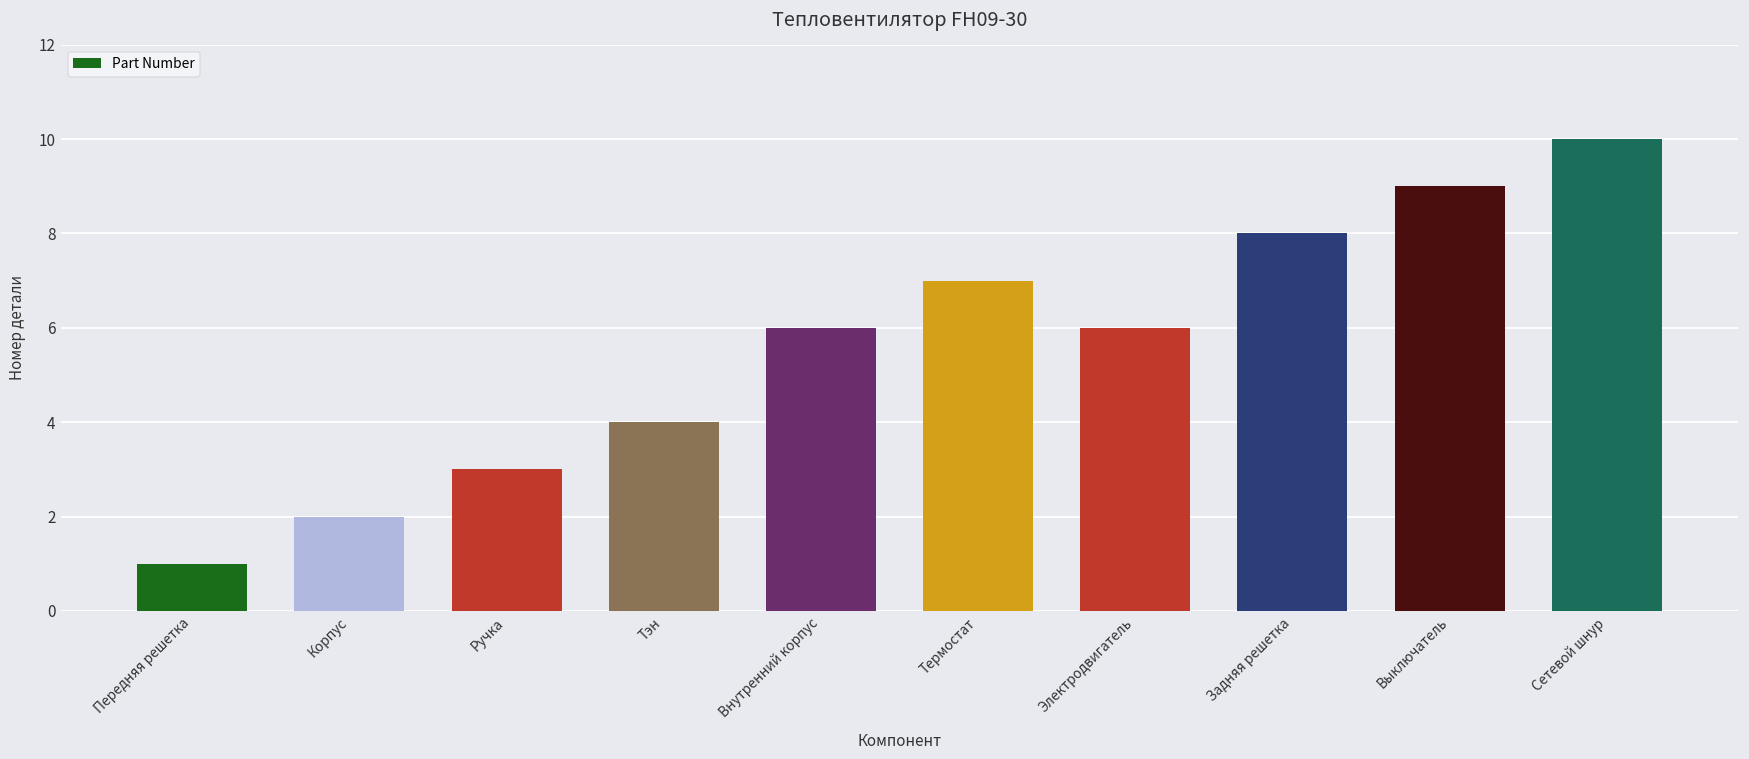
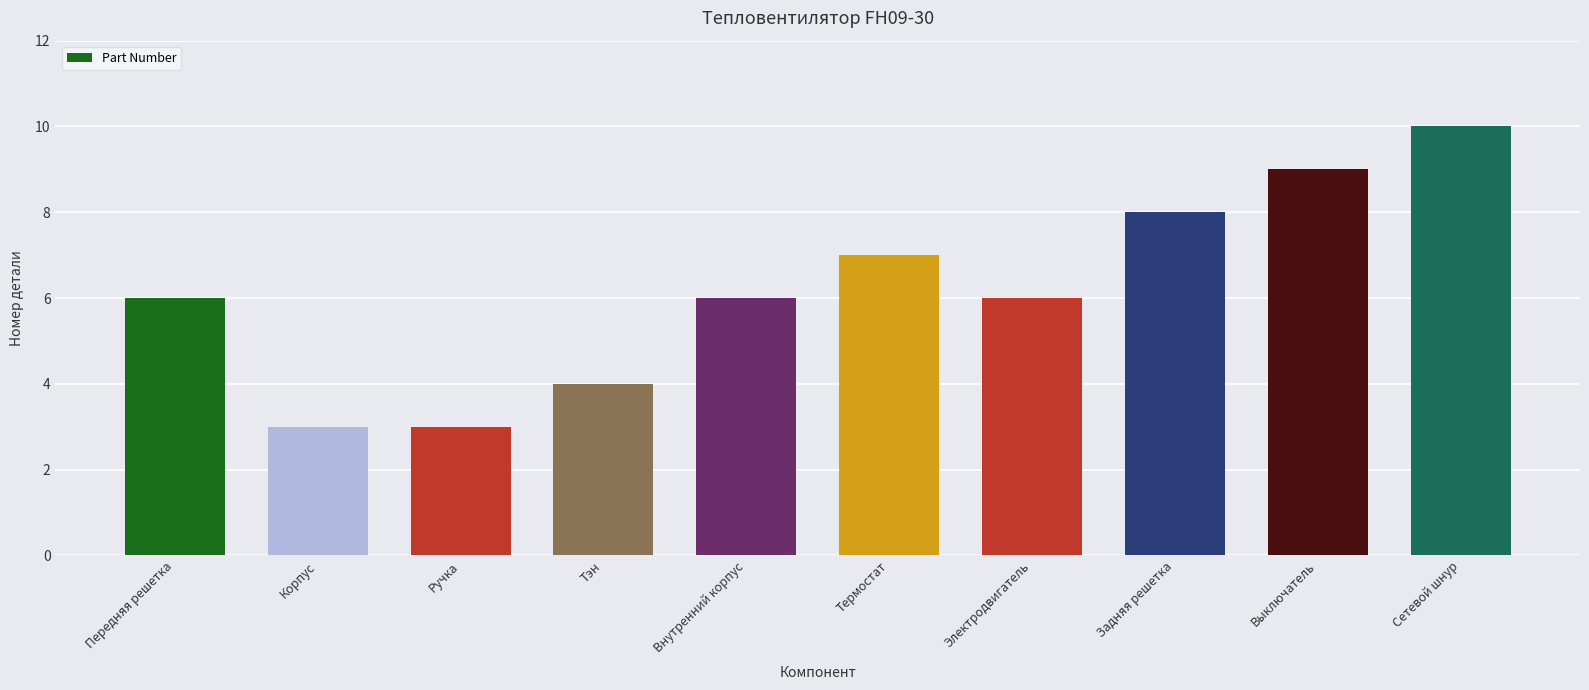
  {
-   "Передняя решетка": 1,
-   "Корпус": 2,
+   "Передняя решетка": 6,
+   "Корпус": 3,
    "Ручка": 3,
    "Тэн": 4,
    "Внутренний корпус": 6,
    "Термостат": 7,
    "Электродвигатель": 6,
    "Задняя решетка": 8,
    "Выключатель": 9,
    "Сетевой шнур": 10
  }
